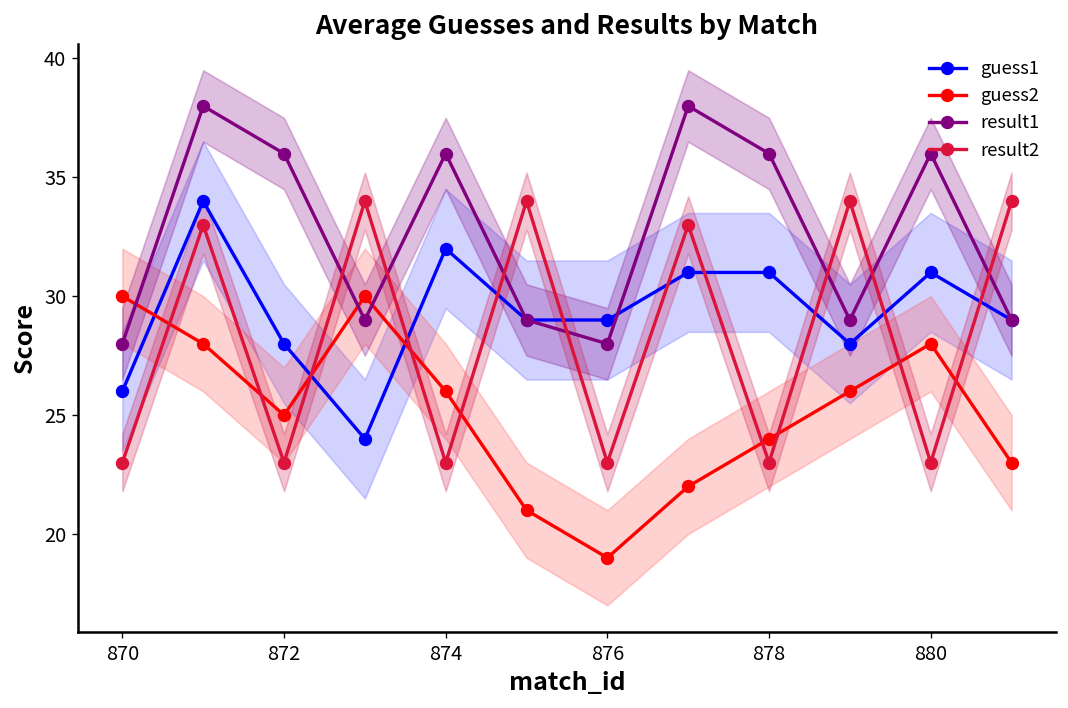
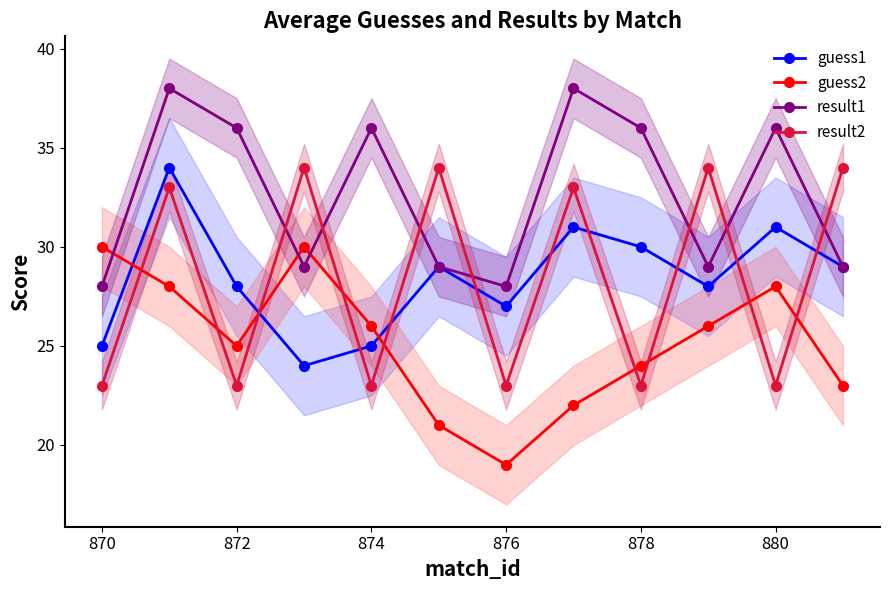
  {
    "guess1": {
-     "870": 26,
+     "870": 25,
      "872": 28,
-     "874": 32,
-     "876": 29,
-     "878": 31,
+     "874": 25,
+     "876": 27,
+     "878": 30,
      "880": 31
    },
    "guess2": {
      "870": 30,
      "872": 25,
      "874": 26,
      "876": 19,
      "878": 24,
      "880": 28
    }
  }
